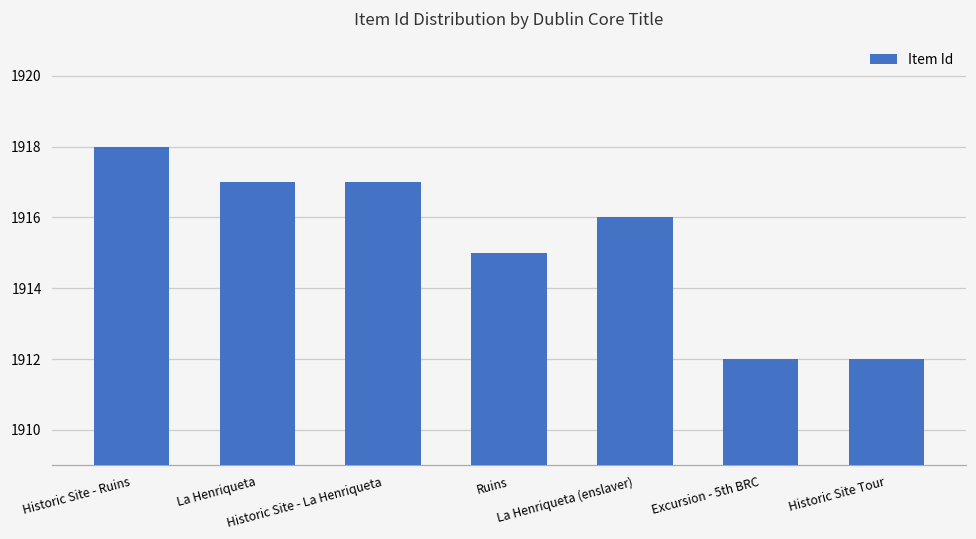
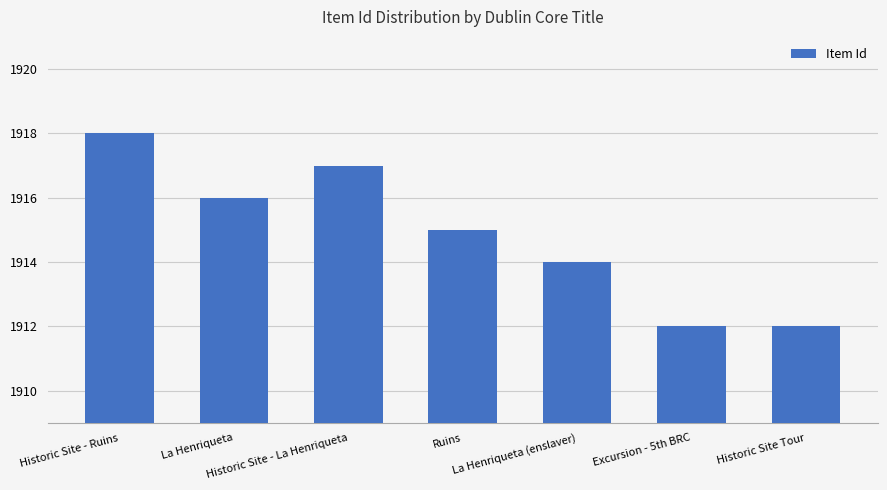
  {
    "Historic Site - Ruins": 1918,
-   "La Henriqueta": 1917,
+   "La Henriqueta": 1916,
    "Historic Site - La Henriqueta": 1917,
    "Ruins": 1915,
-   "La Henriqueta (enslaver)": 1916,
+   "La Henriqueta (enslaver)": 1914,
    "Excursion - 5th BRC": 1912,
    "Historic Site Tour": 1912
  }
